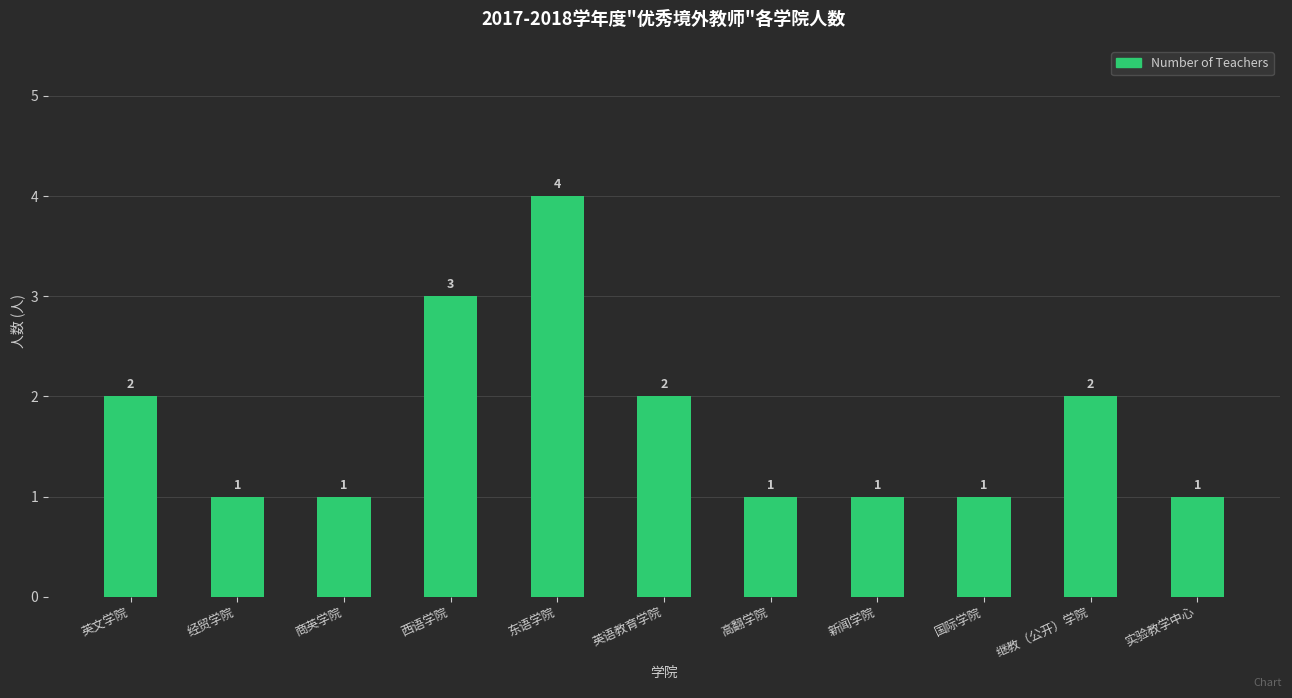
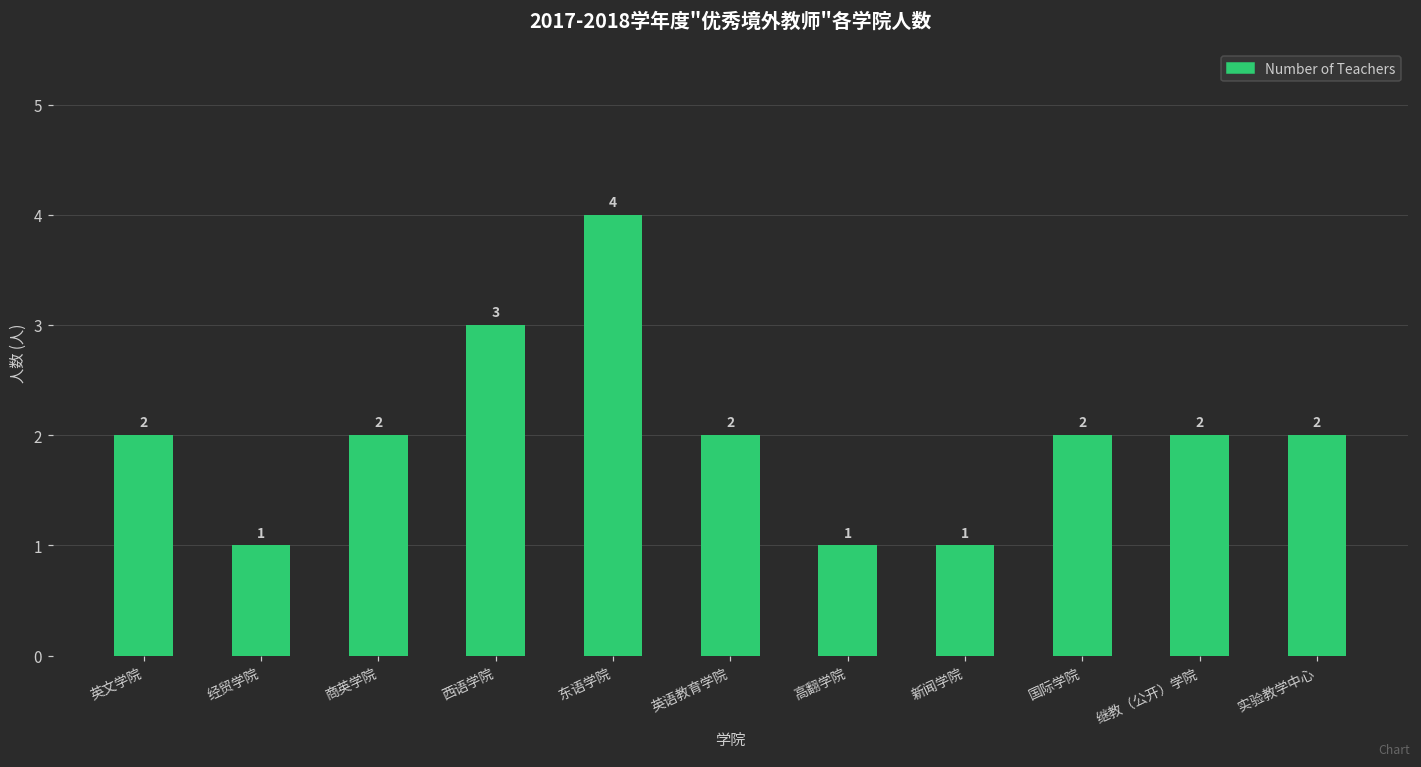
  {
    "英文学院": 2,
    "经贸学院": 1,
-   "商英学院": 1,
+   "商英学院": 2,
    "西语学院": 3,
    "东语学院": 4,
    "英语教育学院": 2,
    "高翻学院": 1,
    "新闻学院": 1,
-   "国际学院": 1,
+   "国际学院": 2,
    "继教（公开）学院": 2,
-   "实验教学中心": 1
+   "实验教学中心": 2
  }
